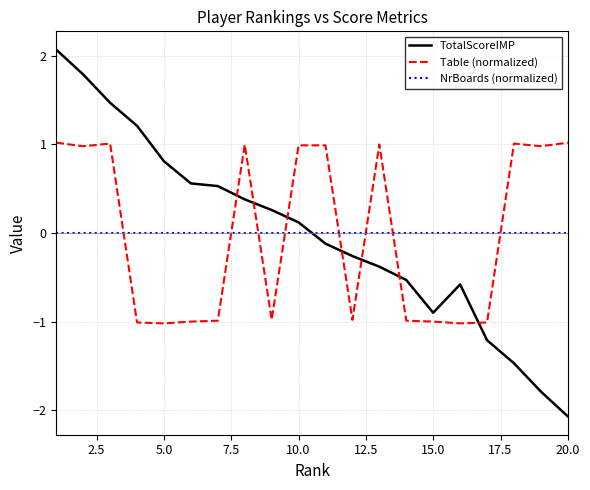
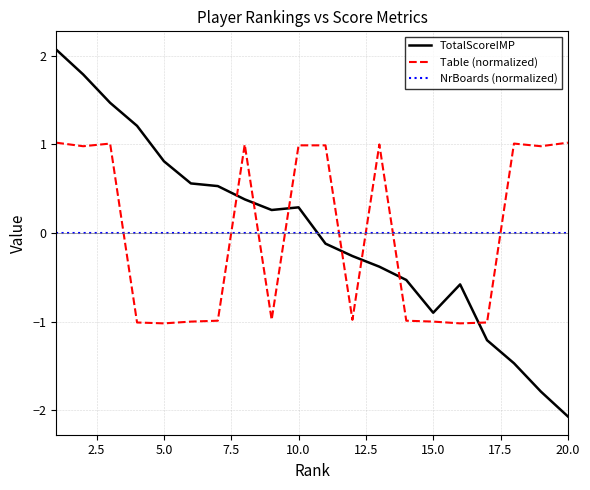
  {
    "TotalScoreIMP": {
      "5.0": 0.8,
-     "10.0": 0.1,
+     "10.0": 0.3,
      "15.0": -0.9,
      "20.0": -2.1
    },
    "Table (normalized)": {
      "5.0": -1.0,
      "10.0": 1.0,
      "15.0": -1.0,
      "20.0": 1.0
    },
    "NrBoards (normalized)": {
      "5.0": 0.0,
      "10.0": 0.0,
      "15.0": 0.0,
      "20.0": 0.0
    }
  }
